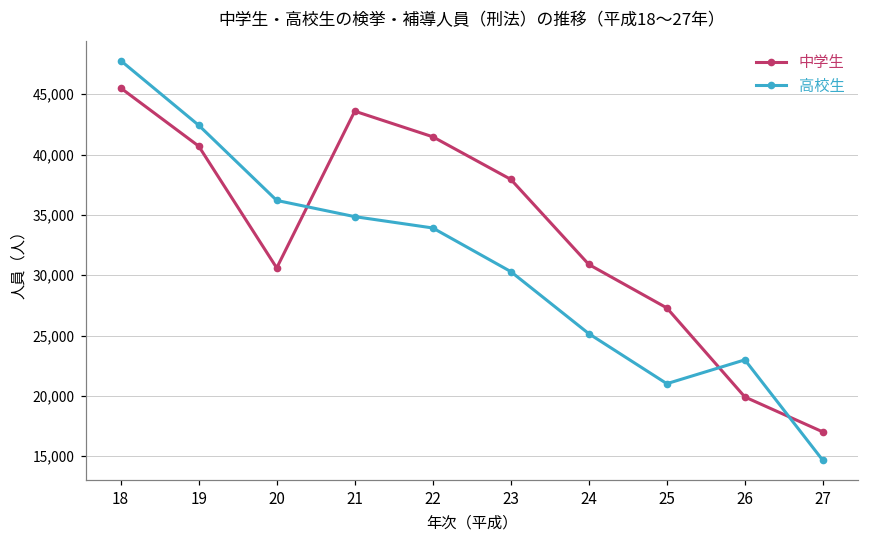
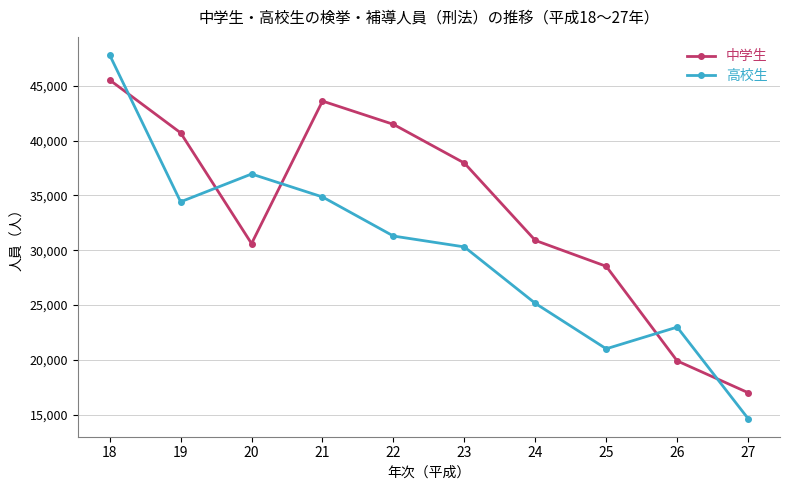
  {
    "中学生": {
      "18": "45,500",
      "19": "40,700",
      "20": "30,600",
      "21": "43,600",
      "22": "41,500",
      "23": "37,900",
      "24": "30,900",
-     "25": "27,300",
+     "25": "28,500",
      "26": "19,900",
      "27": "17,000"
    },
    "高校生": {
      "18": "47,800",
-     "19": "42,400",
-     "20": "36,200",
+     "19": "34,400",
+     "20": "36,900",
      "21": "34,900",
-     "22": "33,900",
+     "22": "31,300",
      "23": "30,300",
      "24": "25,200",
      "25": "21,000",
      "26": "23,000",
      "27": "14,700"
    }
  }
